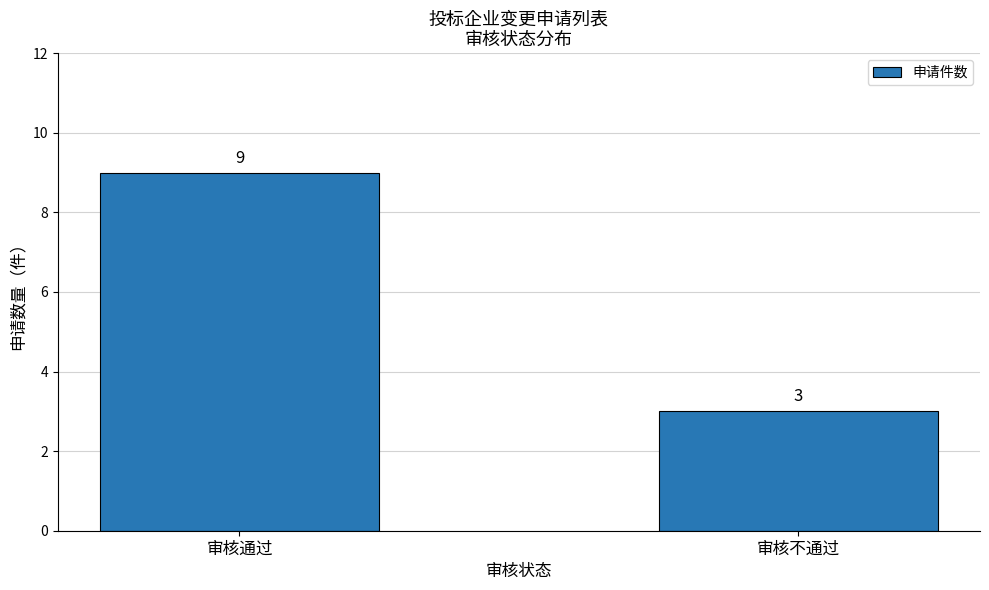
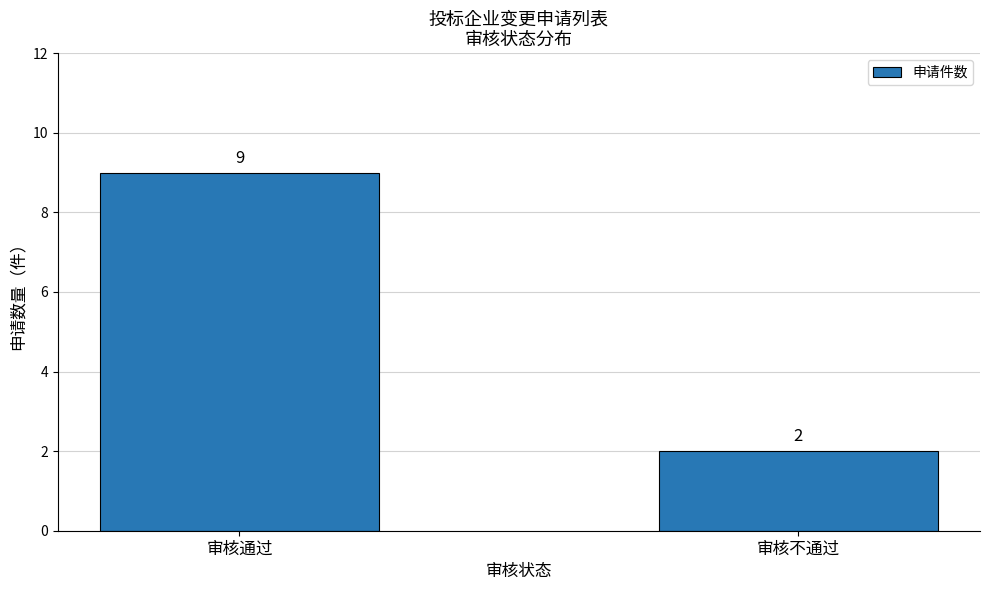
  {
    "审核通过": 9,
-   "审核不通过": 3
+   "审核不通过": 2
  }
